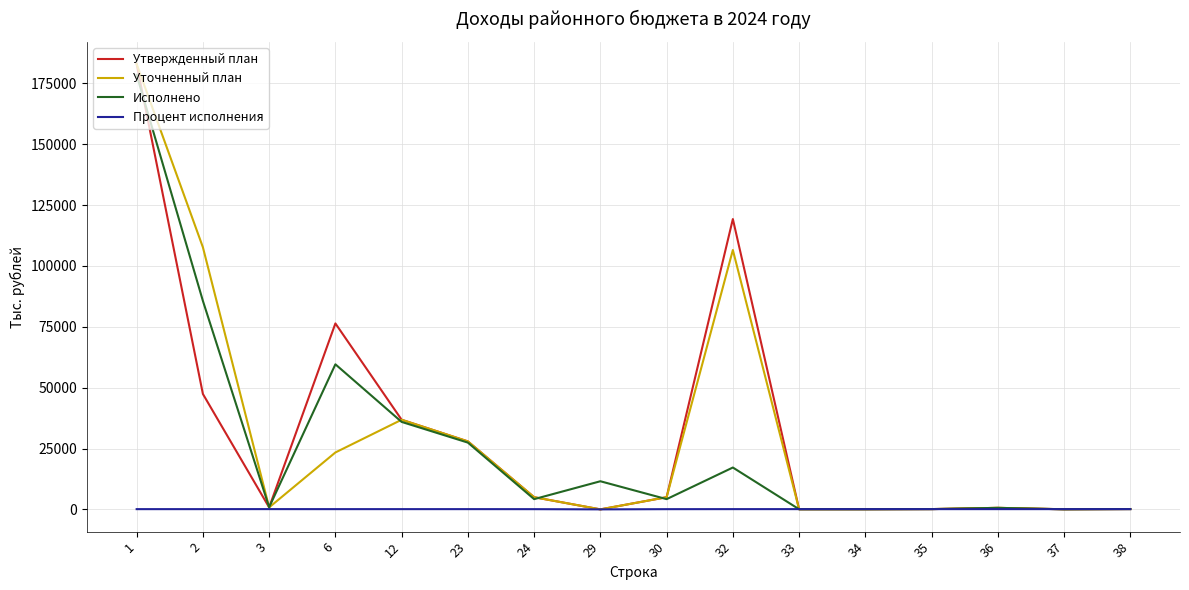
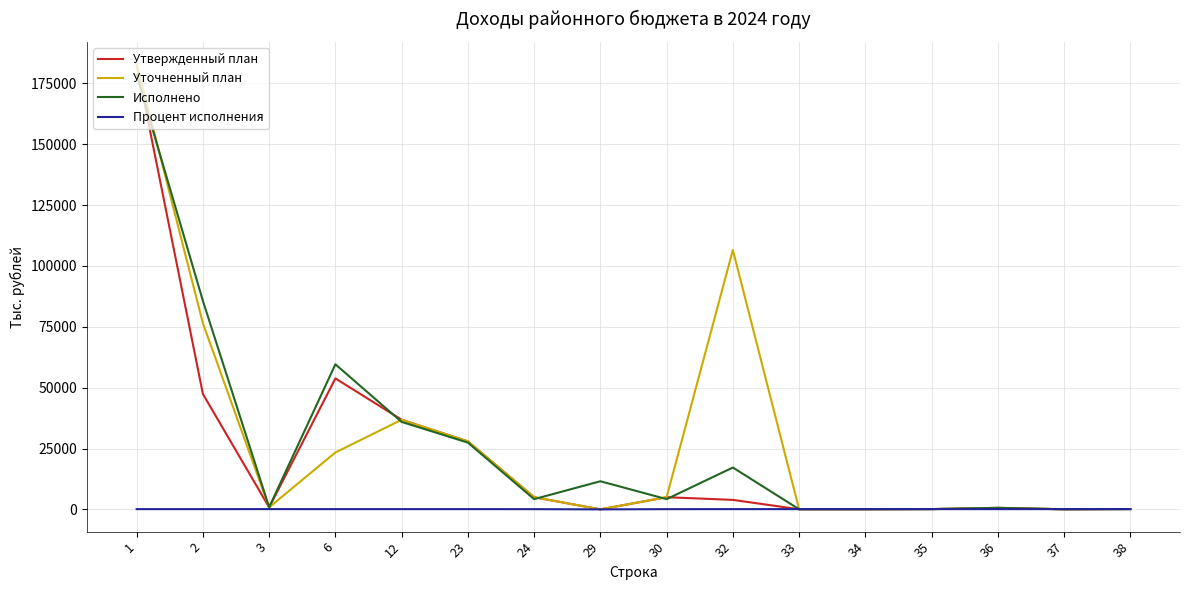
  {
    "Утвержденный план": {
      "2": 47000,
-     "6": 76000,
-     "32": 119000
+     "6": 54000,
+     "32": 4000
    },
    "Уточненный план": {
-     "2": 108000,
+     "2": 76000,
      "6": 23000,
      "32": 107000
    },
    "Исполнено": {
      "2": 86000,
      "6": 60000,
      "29": 12000,
      "32": 17000
    },
    "Процент исполнения": {
      "1": 0,
      "2": 0,
      "6": 0,
      "12": 0,
      "23": 0,
      "24": 0,
      "30": 0,
      "32": 0
    }
  }
